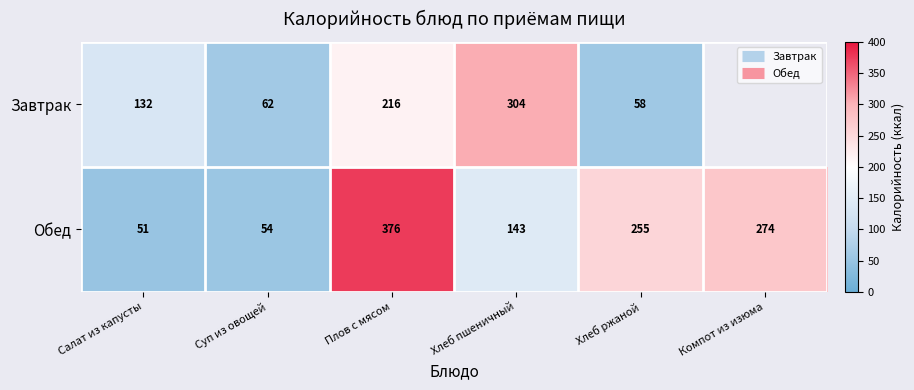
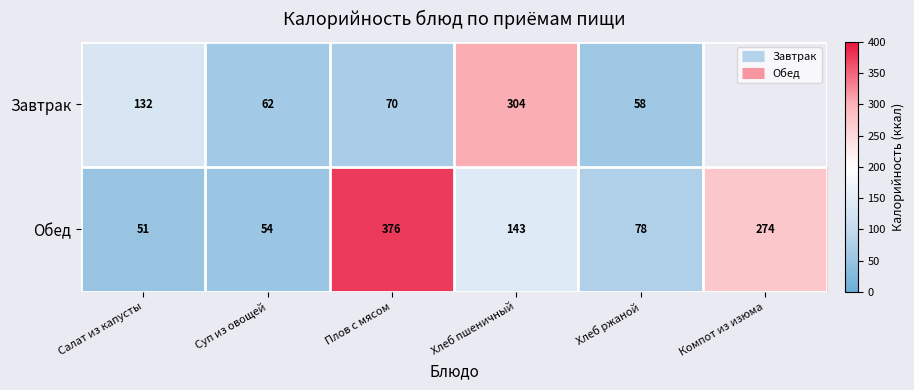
  {
    "Завтрак": {
      "Салат из капусты": 132,
      "Суп из овощей": 62,
-     "Плов с мясом": 216,
+     "Плов с мясом": 70,
      "Хлеб пшеничный": 304,
      "Хлеб ржаной": 58
    },
    "Обед": {
      "Салат из капусты": 51,
      "Суп из овощей": 54,
      "Плов с мясом": 376,
      "Хлеб пшеничный": 143,
-     "Хлеб ржаной": 255,
+     "Хлеб ржаной": 78,
      "Компот из изюма": 274
    }
  }
